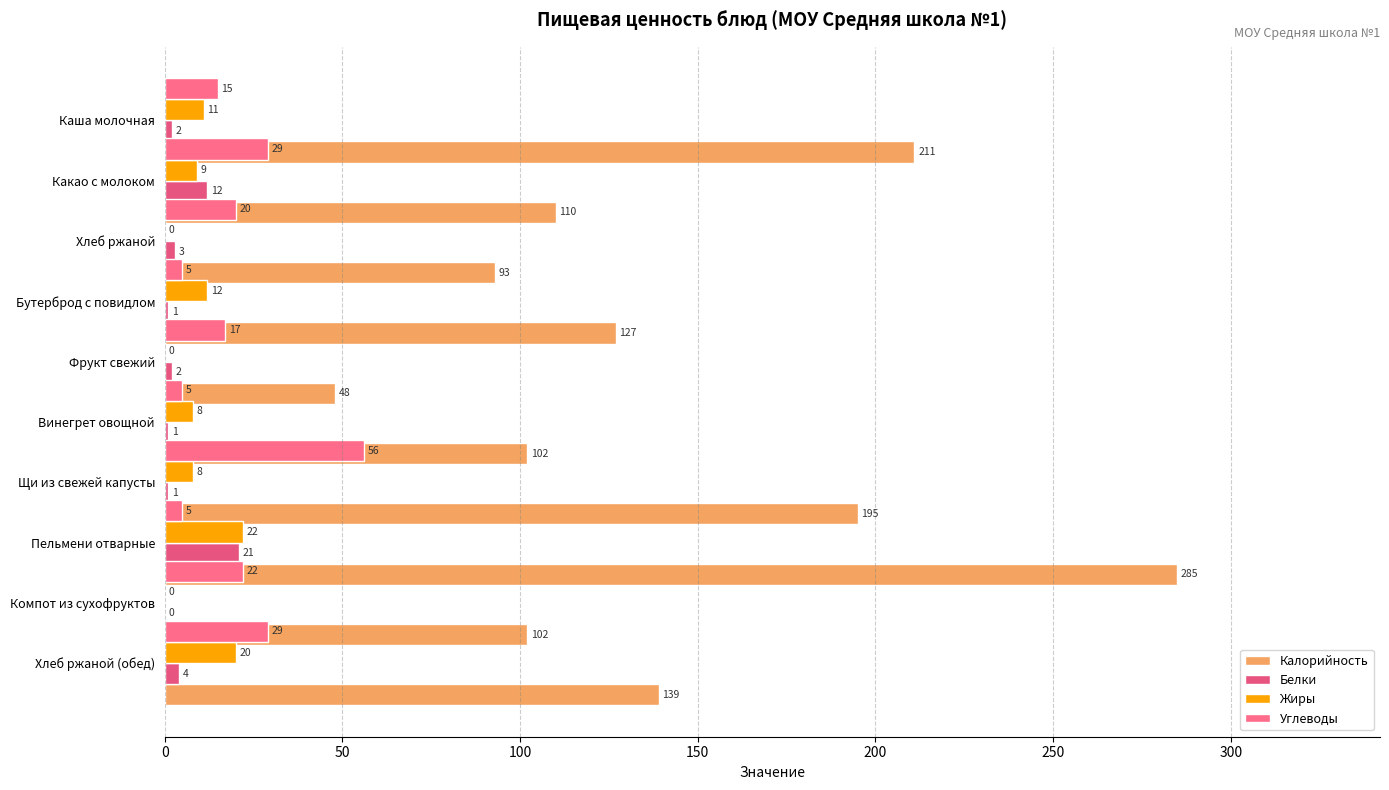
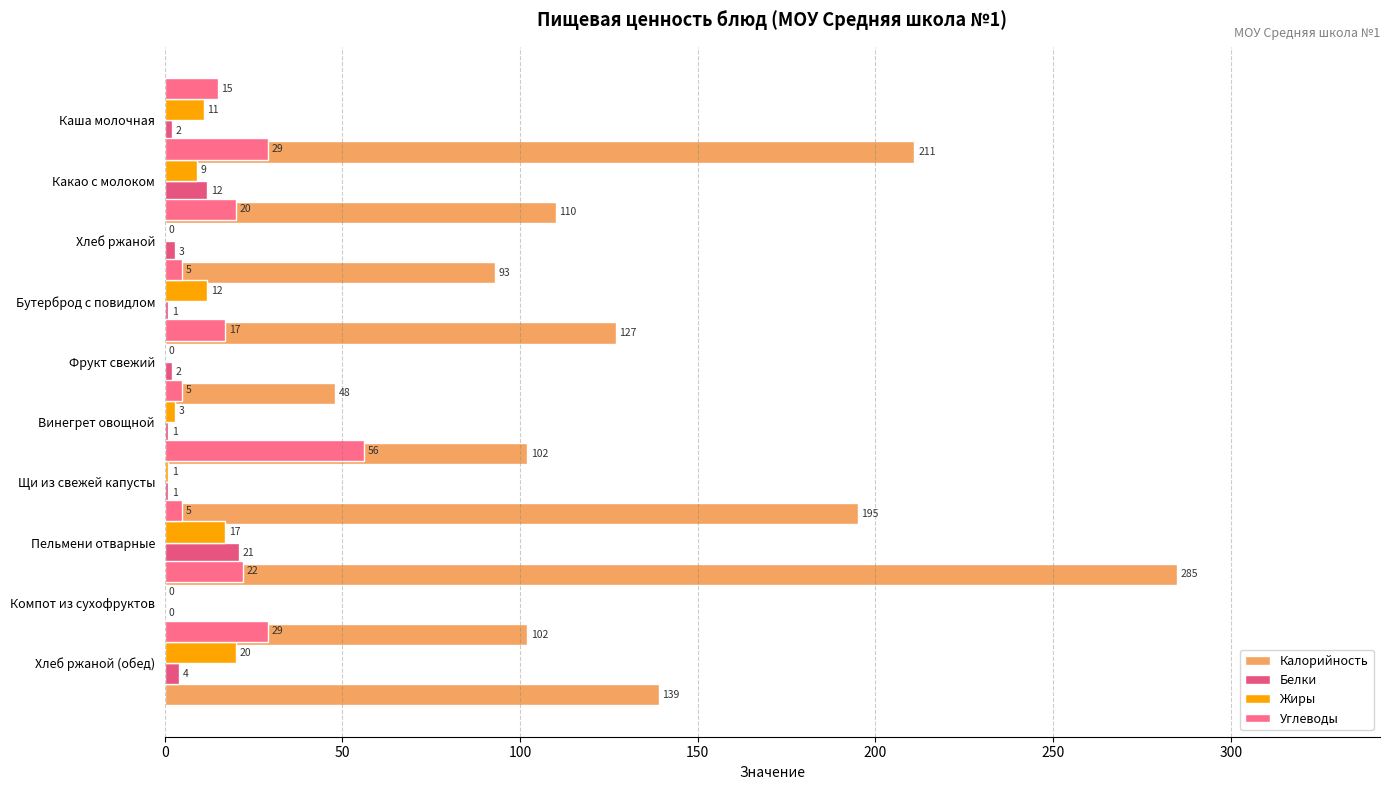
  {
    "Жиры": {
      "Каша молочная": 11,
      "Какао с молоком": 9,
      "Хлеб ржаной": 0,
      "Бутерброд с повидлом": 12,
      "Фрукт свежий": 0,
-     "Винегрет овощной": 8,
-     "Щи из свежей капусты": 8,
-     "Пельмени отварные": 22,
+     "Винегрет овощной": 3,
+     "Щи из свежей капусты": 1,
+     "Пельмени отварные": 17,
      "Компот из сухофруктов": 0,
      "Хлеб ржаной (обед)": 20
    }
  }
